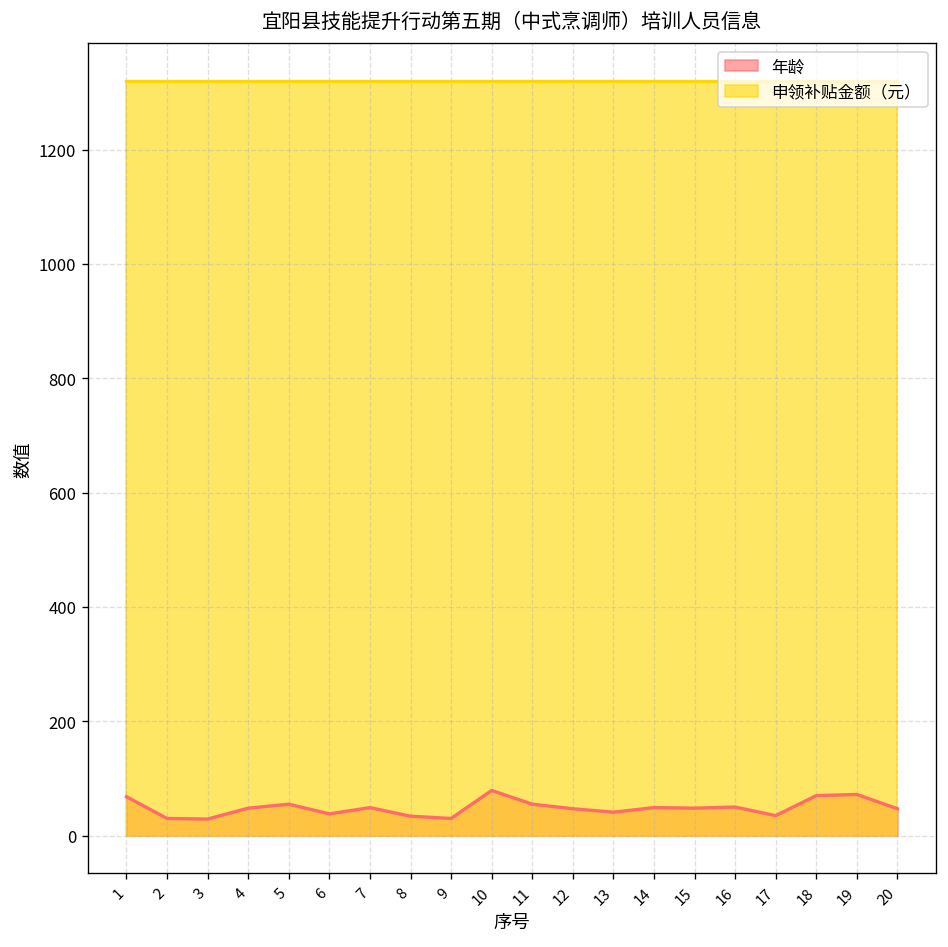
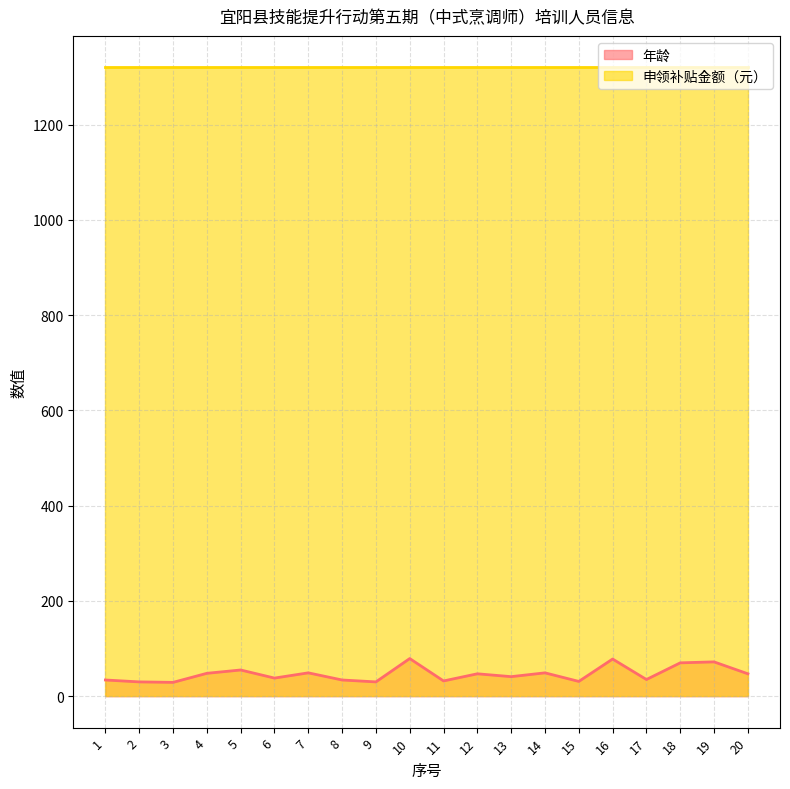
  {
    "年龄": {
-     "1": 70,
+     "1": 30,
      "2": 30,
      "3": 30,
      "4": 50,
      "5": 60,
      "6": 40,
      "7": 50,
      "8": 30,
      "9": 30,
      "10": 80,
-     "11": 60,
+     "11": 30,
      "12": 50,
      "13": 40,
      "14": 50,
-     "15": 50,
-     "16": 50,
+     "15": 30,
+     "16": 80,
      "17": 40,
      "18": 70,
      "19": 70,
      "20": 50
    },
    "申领补贴金额（元）": {
      "1": 1320,
      "2": 1320,
      "3": 1320,
      "4": 1320,
      "5": 1320,
      "6": 1320,
      "7": 1320,
      "8": 1320,
      "9": 1320,
      "10": 1320,
      "11": 1320,
      "12": 1320,
      "13": 1320,
      "14": 1320,
      "15": 1320
    }
  }
